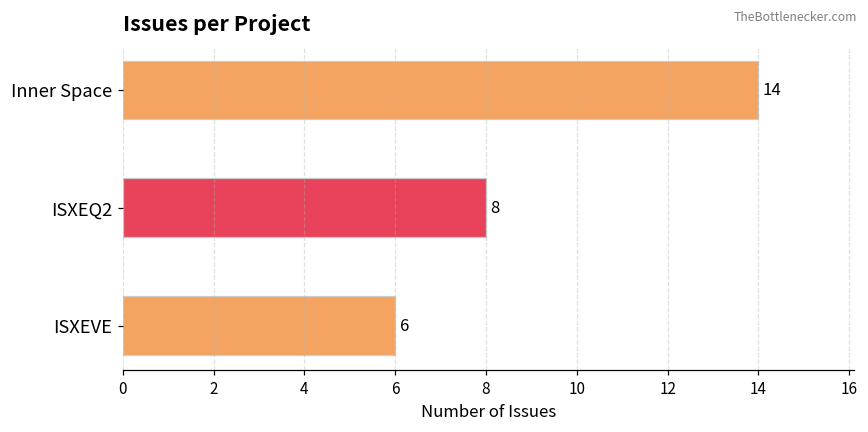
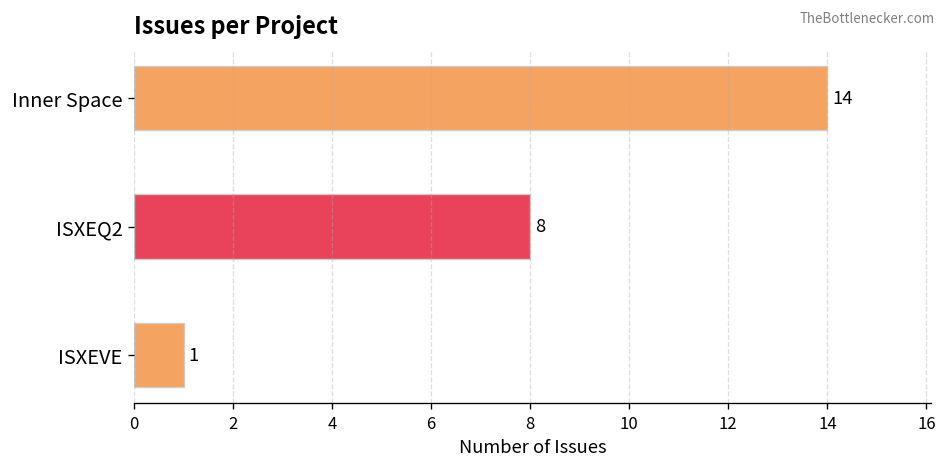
  {
    "Inner Space": 14,
    "ISXEQ2": 8,
-   "ISXEVE": 6
+   "ISXEVE": 1
  }
